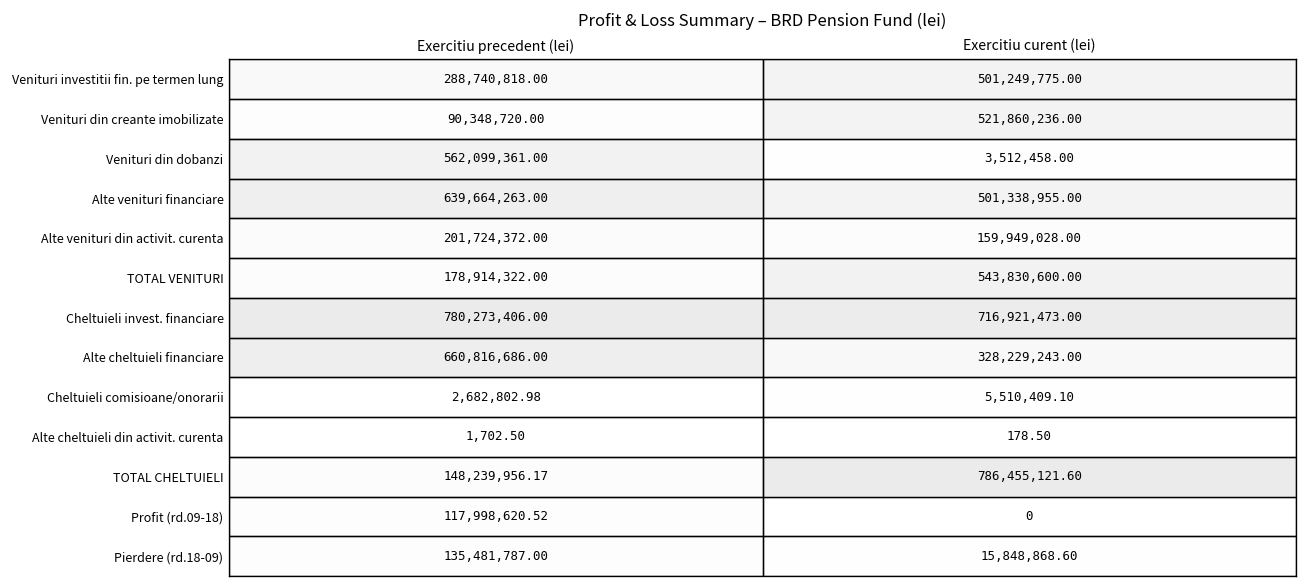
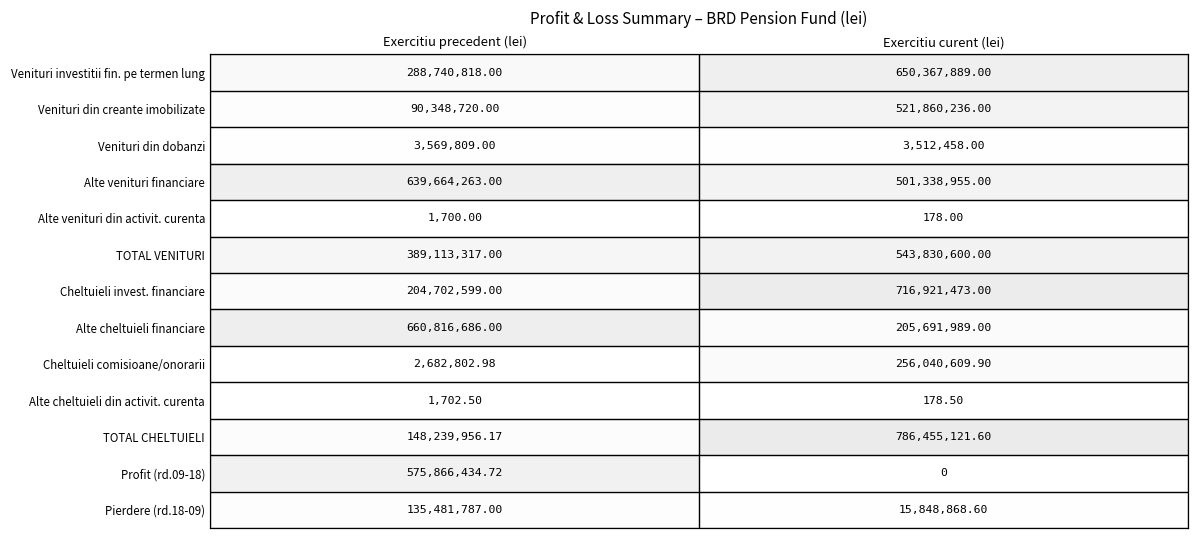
  {
    "Venituri investitii fin. pe termen lung": {
      "Exercitiu precedent (lei)": "288,740,818.00",
-     "Exercitiu curent (lei)": "501,249,775.00"
+     "Exercitiu curent (lei)": "650,367,889.00"
    },
    "Venituri din creante imobilizate": {
      "Exercitiu precedent (lei)": "90,348,720.00",
      "Exercitiu curent (lei)": "521,860,236.00"
    },
    "Venituri din dobanzi": {
-     "Exercitiu precedent (lei)": "562,099,361.00",
+     "Exercitiu precedent (lei)": "3,569,809.00",
      "Exercitiu curent (lei)": "3,512,458.00"
    },
    "Alte venituri financiare": {
      "Exercitiu precedent (lei)": "639,664,263.00",
      "Exercitiu curent (lei)": "501,338,955.00"
    },
    "Alte venituri din activit. curenta": {
-     "Exercitiu precedent (lei)": "201,724,372.00",
-     "Exercitiu curent (lei)": "159,949,028.00"
+     "Exercitiu precedent (lei)": "1,700.00",
+     "Exercitiu curent (lei)": "178.00"
    },
    "TOTAL VENITURI": {
-     "Exercitiu precedent (lei)": "178,914,322.00",
+     "Exercitiu precedent (lei)": "389,113,317.00",
      "Exercitiu curent (lei)": "543,830,600.00"
    },
    "Cheltuieli invest. financiare": {
-     "Exercitiu precedent (lei)": "780,273,406.00",
+     "Exercitiu precedent (lei)": "204,702,599.00",
      "Exercitiu curent (lei)": "716,921,473.00"
    },
    "Alte cheltuieli financiare": {
      "Exercitiu precedent (lei)": "660,816,686.00",
-     "Exercitiu curent (lei)": "328,229,243.00"
+     "Exercitiu curent (lei)": "205,691,989.00"
    },
    "Cheltuieli comisioane/onorarii": {
      "Exercitiu precedent (lei)": "2,682,802.98",
-     "Exercitiu curent (lei)": "5,510,409.10"
+     "Exercitiu curent (lei)": "256,040,609.90"
    },
    "Alte cheltuieli din activit. curenta": {
      "Exercitiu precedent (lei)": "1,702.50",
      "Exercitiu curent (lei)": "178.50"
    },
    "TOTAL CHELTUIELI": {
      "Exercitiu precedent (lei)": "148,239,956.17",
      "Exercitiu curent (lei)": "786,455,121.60"
    },
    "Profit (rd.09-18)": {
-     "Exercitiu precedent (lei)": "117,998,620.52",
+     "Exercitiu precedent (lei)": "575,866,434.72",
      "Exercitiu curent (lei)": "0"
    },
    "Pierdere (rd.18-09)": {
      "Exercitiu precedent (lei)": "135,481,787.00",
      "Exercitiu curent (lei)": "15,848,868.60"
    }
  }
